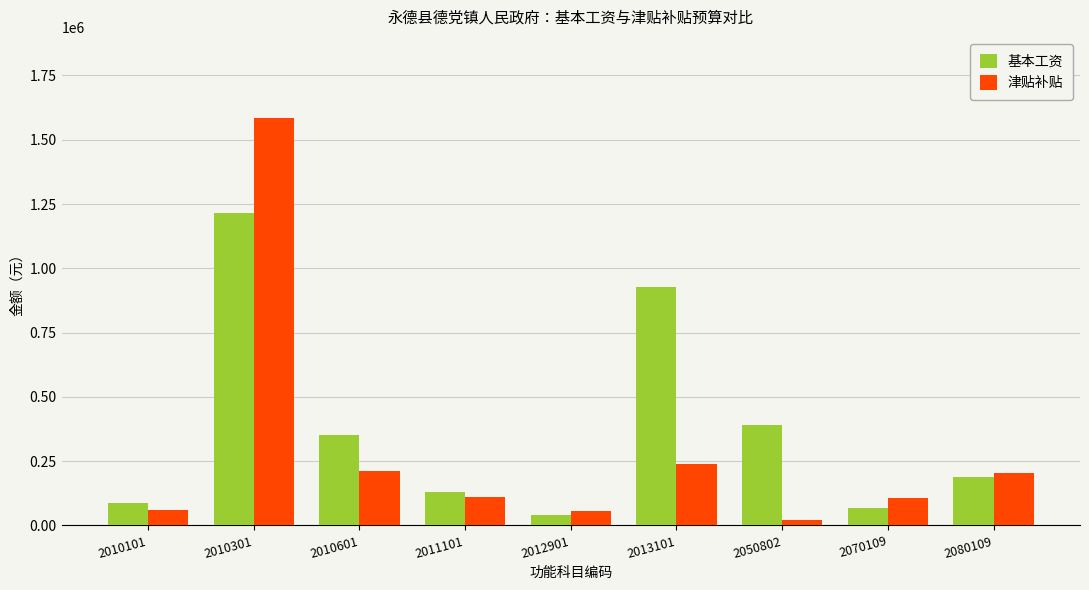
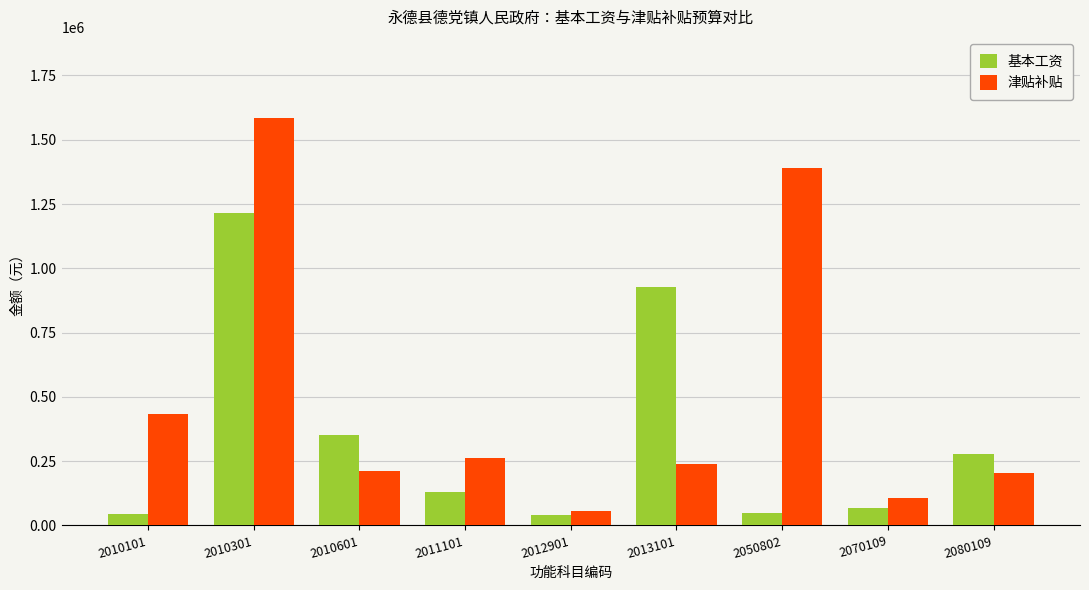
  {
    "基本工资": {
-     "2010101": 90000,
+     "2010101": 40000,
      "2010301": 1210000,
      "2010601": 350000,
      "2011101": 130000,
      "2012901": 40000,
      "2013101": 930000,
-     "2050802": 390000,
+     "2050802": 50000,
      "2070109": 70000,
-     "2080109": 190000
+     "2080109": 280000
    },
    "津贴补贴": {
-     "2010101": 60000,
+     "2010101": 430000,
      "2010301": 1580000,
      "2010601": 210000,
-     "2011101": 110000,
+     "2011101": 260000,
      "2012901": 60000,
      "2013101": 240000,
-     "2050802": 20000,
+     "2050802": 1390000,
      "2070109": 110000,
      "2080109": 200000
    }
  }
